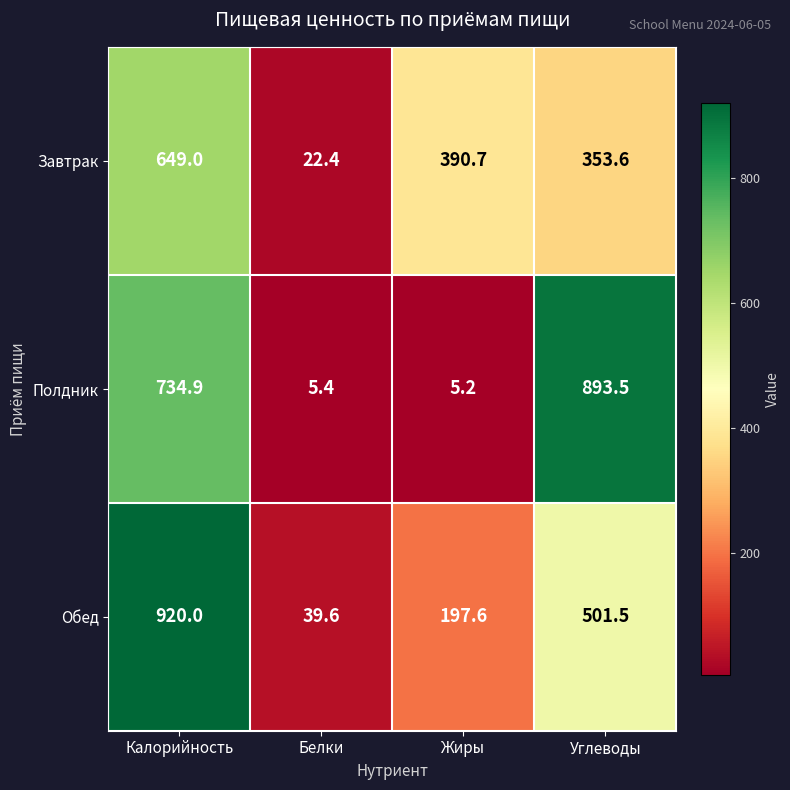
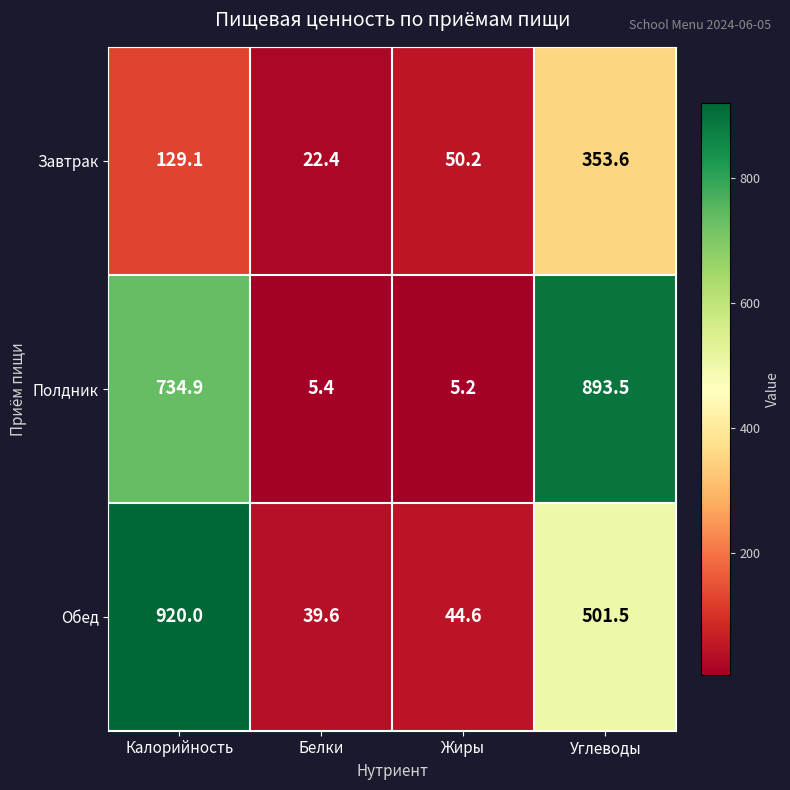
  {
    "Завтрак": {
-     "Калорийность": 649.0,
+     "Калорийность": 129.1,
      "Белки": 22.4,
-     "Жиры": 390.7,
+     "Жиры": 50.2,
      "Углеводы": 353.6
    },
    "Полдник": {
      "Калорийность": 734.9,
      "Белки": 5.4,
      "Жиры": 5.2,
      "Углеводы": 893.5
    },
    "Обед": {
      "Калорийность": 920.0,
      "Белки": 39.6,
-     "Жиры": 197.6,
+     "Жиры": 44.6,
      "Углеводы": 501.5
    }
  }
